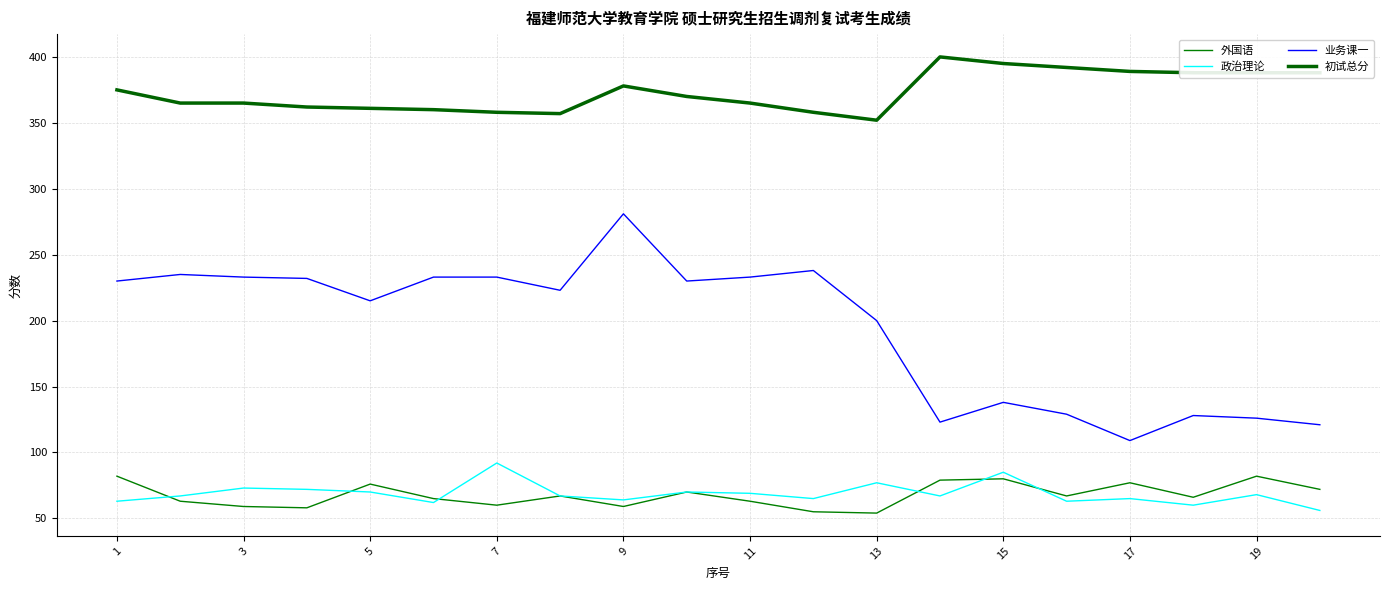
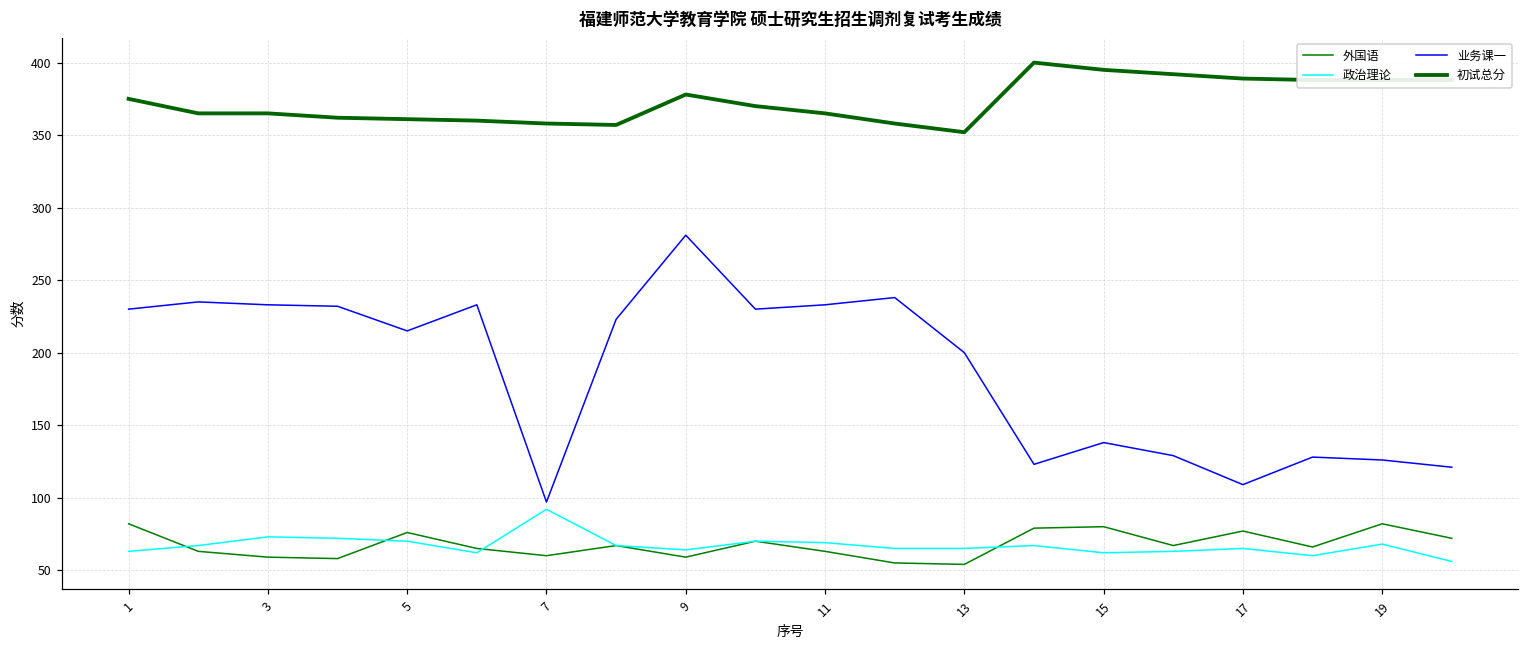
  {
    "政治理论": {
      "1": 63,
      "3": 73,
      "5": 70,
      "7": 92,
      "9": 64,
      "11": 69,
-     "13": 77,
-     "15": 85,
+     "13": 65,
+     "15": 62,
      "17": 65,
      "19": 68
    },
    "业务课一": {
      "1": 230,
      "3": 233,
      "5": 215,
-     "7": 233,
+     "7": 97,
      "9": 281,
      "11": 233,
      "13": 200,
      "15": 138,
      "17": 109,
      "19": 126
    }
  }
